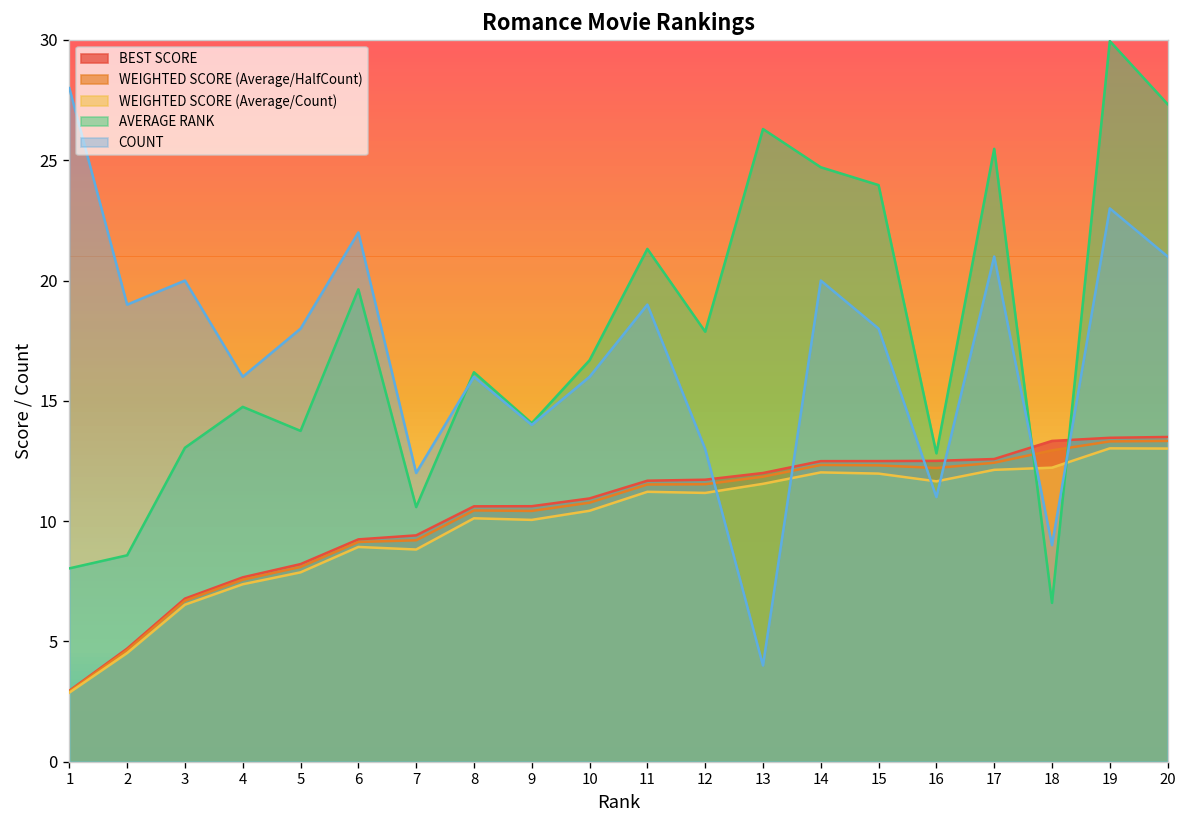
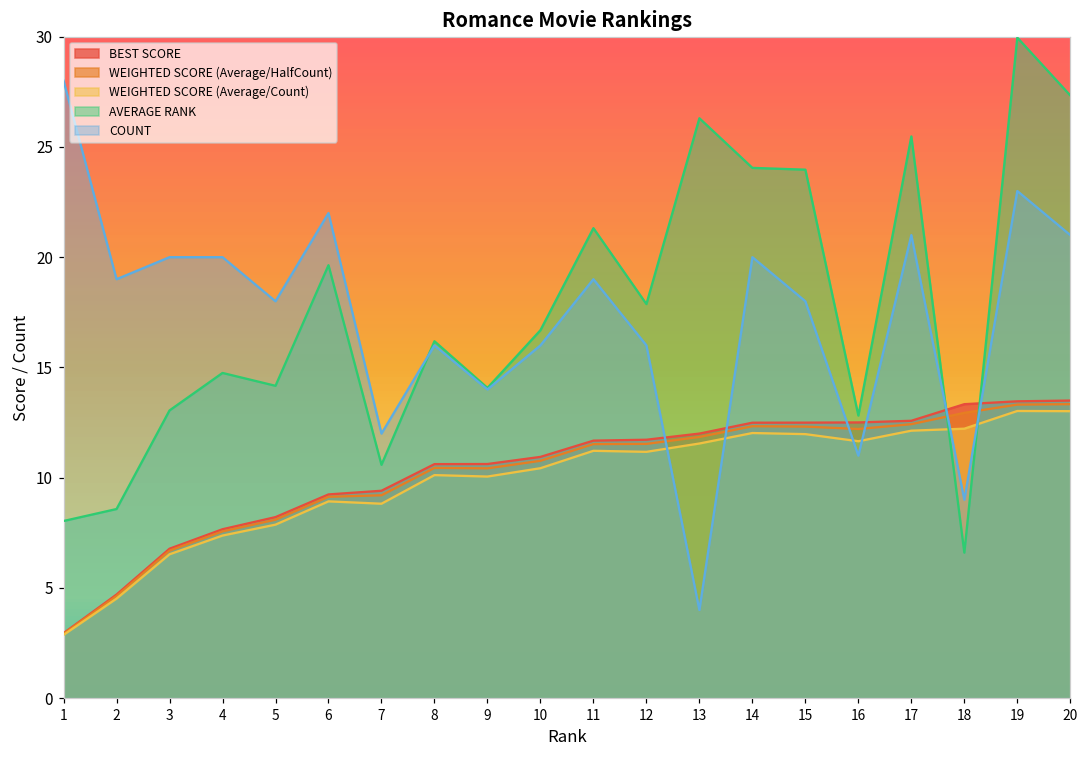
  {
    "AVERAGE RANK": {
      "1": 8.0,
      "2": 8.6,
      "3": 13.1,
      "4": 14.8,
-     "5": 13.8,
+     "5": 14.2,
      "6": 19.6,
      "7": 10.6,
      "8": 16.2,
      "10": 16.7,
      "11": 21.3,
      "12": 17.9,
      "13": 26.3,
-     "14": 24.7,
+     "14": 24.1,
      "15": 24.0,
      "16": 12.8,
      "17": 25.5,
      "18": 6.6,
      "19": 30.0,
      "20": 27.3
    },
    "COUNT": {
      "1": 28,
      "2": 19,
      "3": 20,
-     "4": 16,
+     "4": 20,
      "5": 18,
      "6": 22,
      "7": 12,
      "8": 16,
      "10": 16,
      "11": 19,
-     "12": 13,
+     "12": 16,
      "13": 4,
      "14": 20,
      "15": 18,
      "16": 11,
      "17": 21,
      "18": 9,
      "19": 23,
      "20": 21
    }
  }
